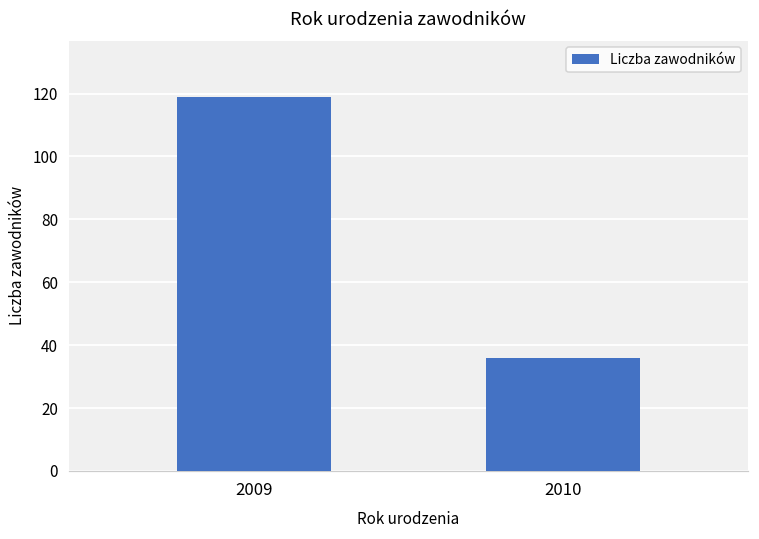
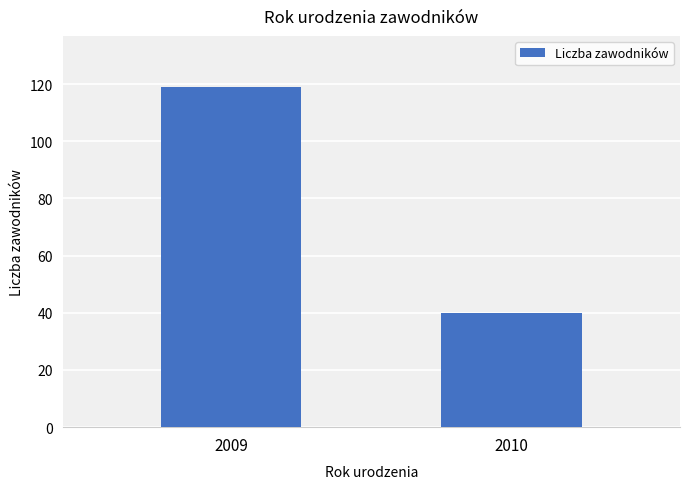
  {
    "2009": 119,
-   "2010": 36
+   "2010": 40
  }
